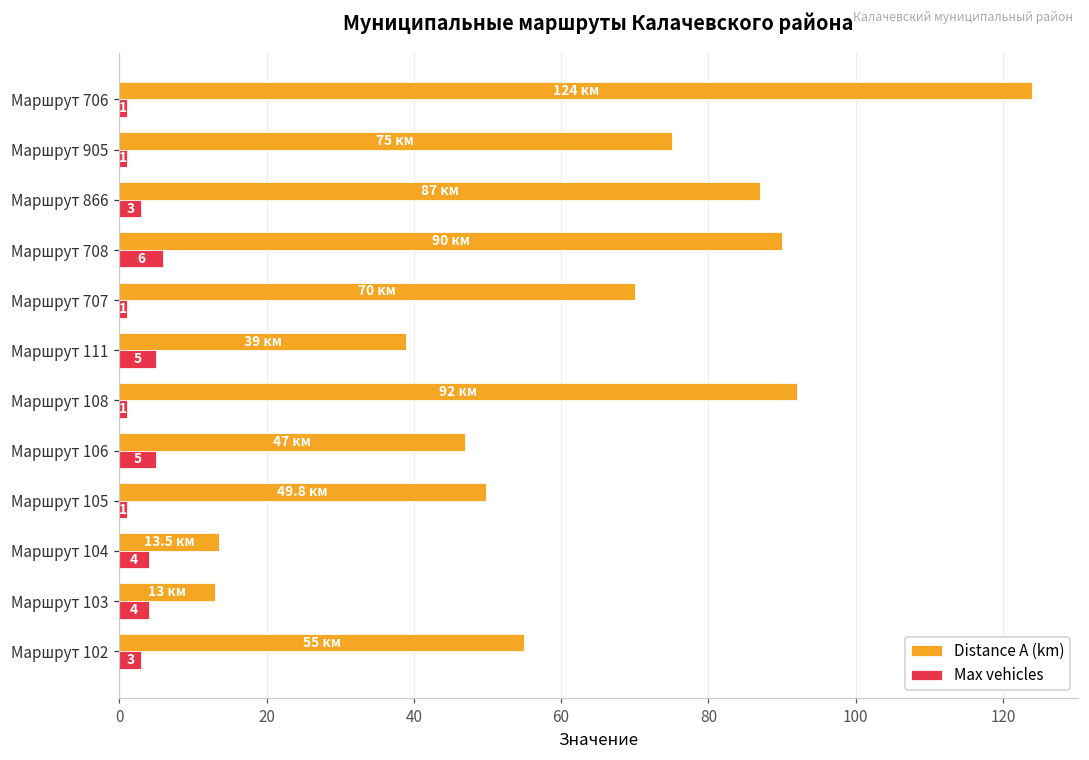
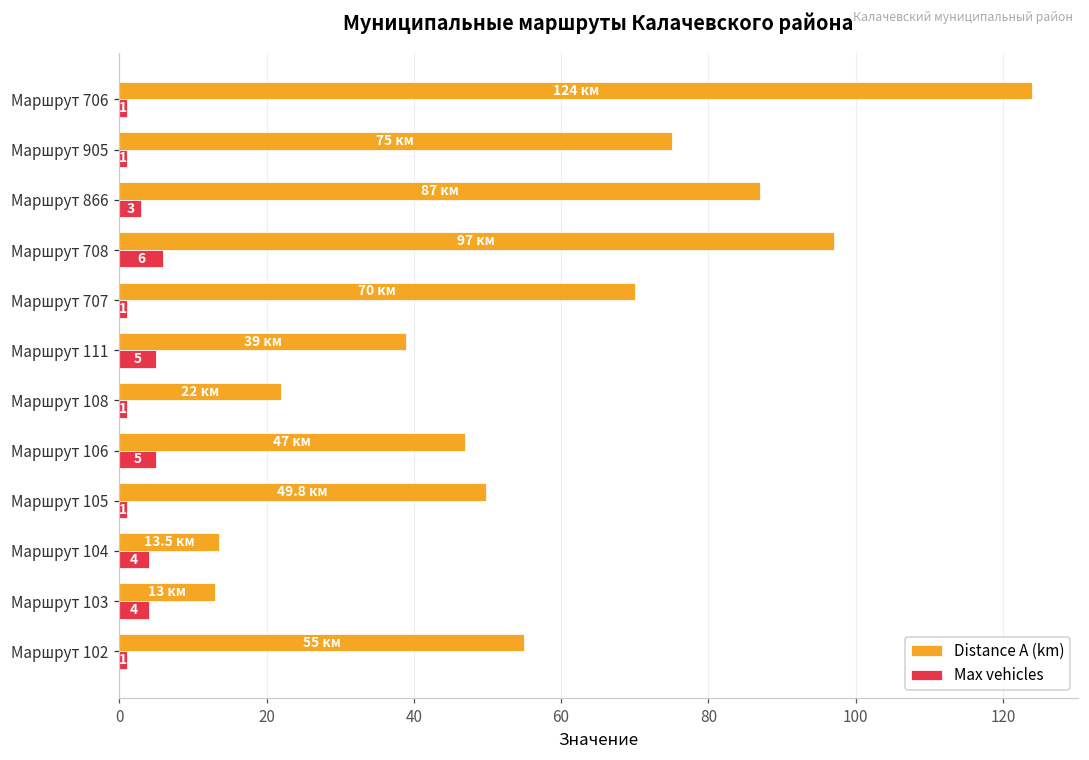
  {
    "Distance A (km)": {
      "Маршрут 706": 124,
      "Маршрут 905": 75,
      "Маршрут 866": 87,
-     "Маршрут 708": 90,
+     "Маршрут 708": 97,
      "Маршрут 707": 70,
      "Маршрут 111": 39,
-     "Маршрут 108": 92,
+     "Маршрут 108": 22,
      "Маршрут 106": 47,
      "Маршрут 105": 49.8,
      "Маршрут 104": 13.5,
      "Маршрут 103": 13,
      "Маршрут 102": 55
    },
    "Max vehicles": {
      "Маршрут 706": 1,
      "Маршрут 905": 1,
      "Маршрут 866": 3,
      "Маршрут 708": 6,
      "Маршрут 707": 1,
      "Маршрут 111": 5,
      "Маршрут 108": 1,
      "Маршрут 106": 5,
      "Маршрут 105": 1,
      "Маршрут 104": 4,
      "Маршрут 103": 4,
-     "Маршрут 102": 3
+     "Маршрут 102": 1
    }
  }
